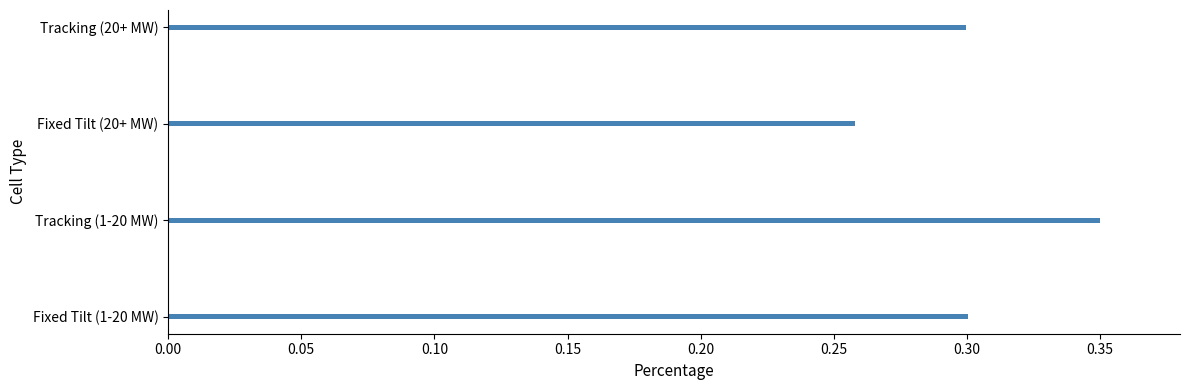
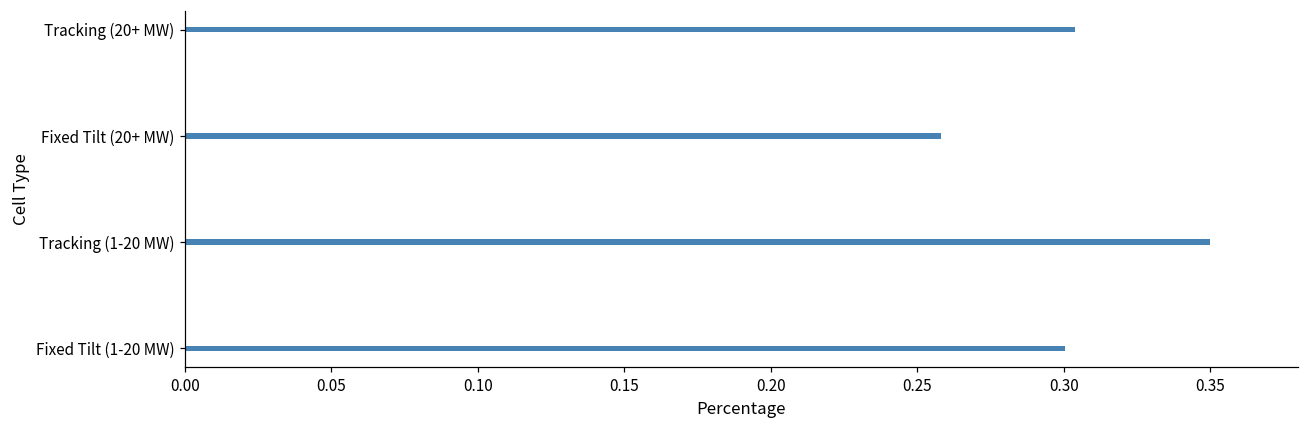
  {
-   "Tracking (20+ MW)": 0.300,
+   "Tracking (20+ MW)": 0.304,
    "Fixed Tilt (20+ MW)": 0.258,
    "Tracking (1-20 MW)": 0.350,
    "Fixed Tilt (1-20 MW)": 0.300
  }
